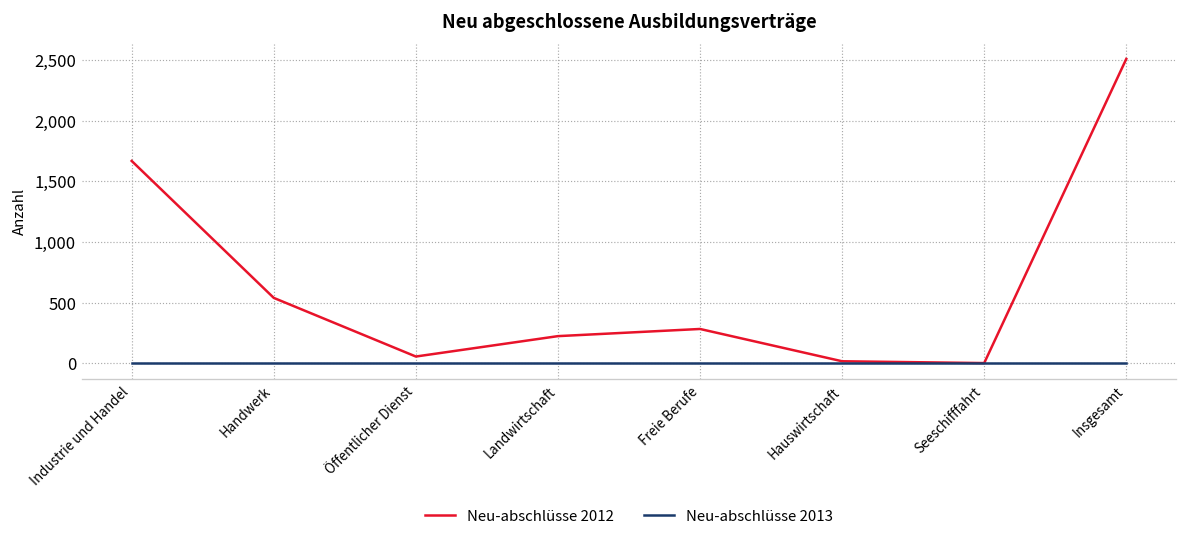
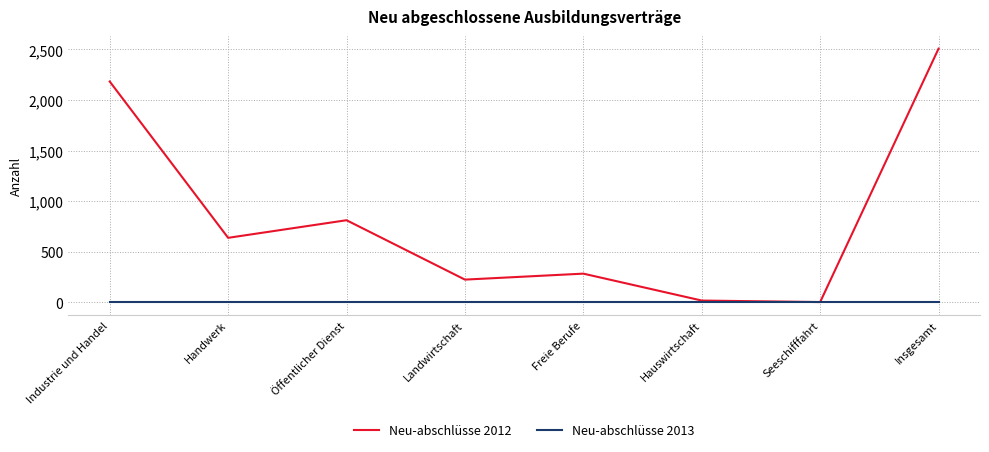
  {
    "Neu-abschlüsse 2012": {
-     "Industrie und Handel": "1,670",
-     "Handwerk": "540",
-     "Öffentlicher Dienst": "60",
+     "Industrie und Handel": "2,180",
+     "Handwerk": "640",
+     "Öffentlicher Dienst": "810",
      "Landwirtschaft": "230",
      "Freie Berufe": "280",
      "Insgesamt": "2,510"
    },
    "Neu-abschlüsse 2013": {
      "Industrie und Handel": "0",
      "Handwerk": "0",
      "Öffentlicher Dienst": "0",
      "Landwirtschaft": "0",
      "Freie Berufe": "0",
      "Insgesamt": "0"
    }
  }
